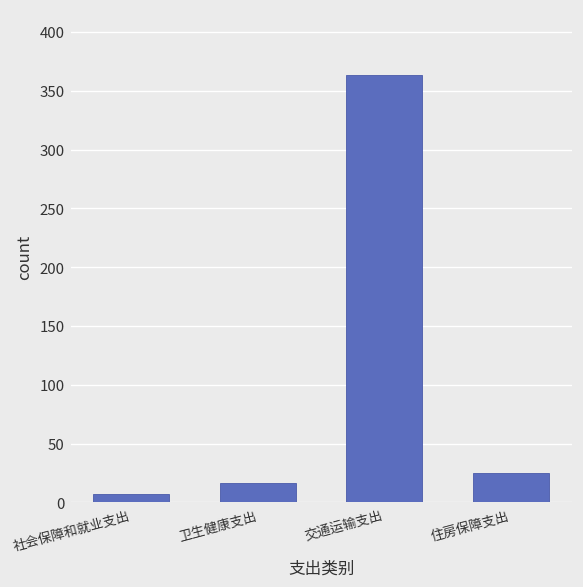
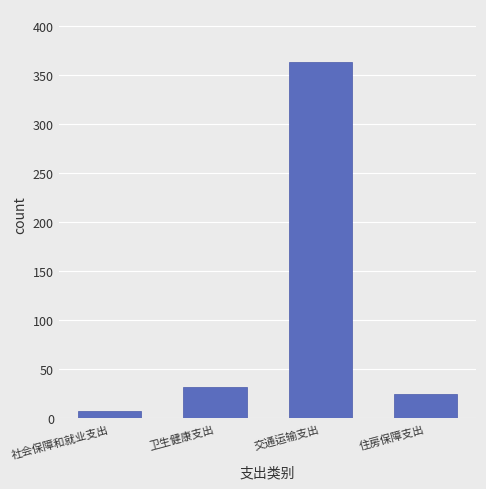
  {
    "社会保障和就业支出": 10,
-   "卫生健康支出": 20,
+   "卫生健康支出": 30,
    "交通运输支出": 360,
    "住房保障支出": 20
  }
